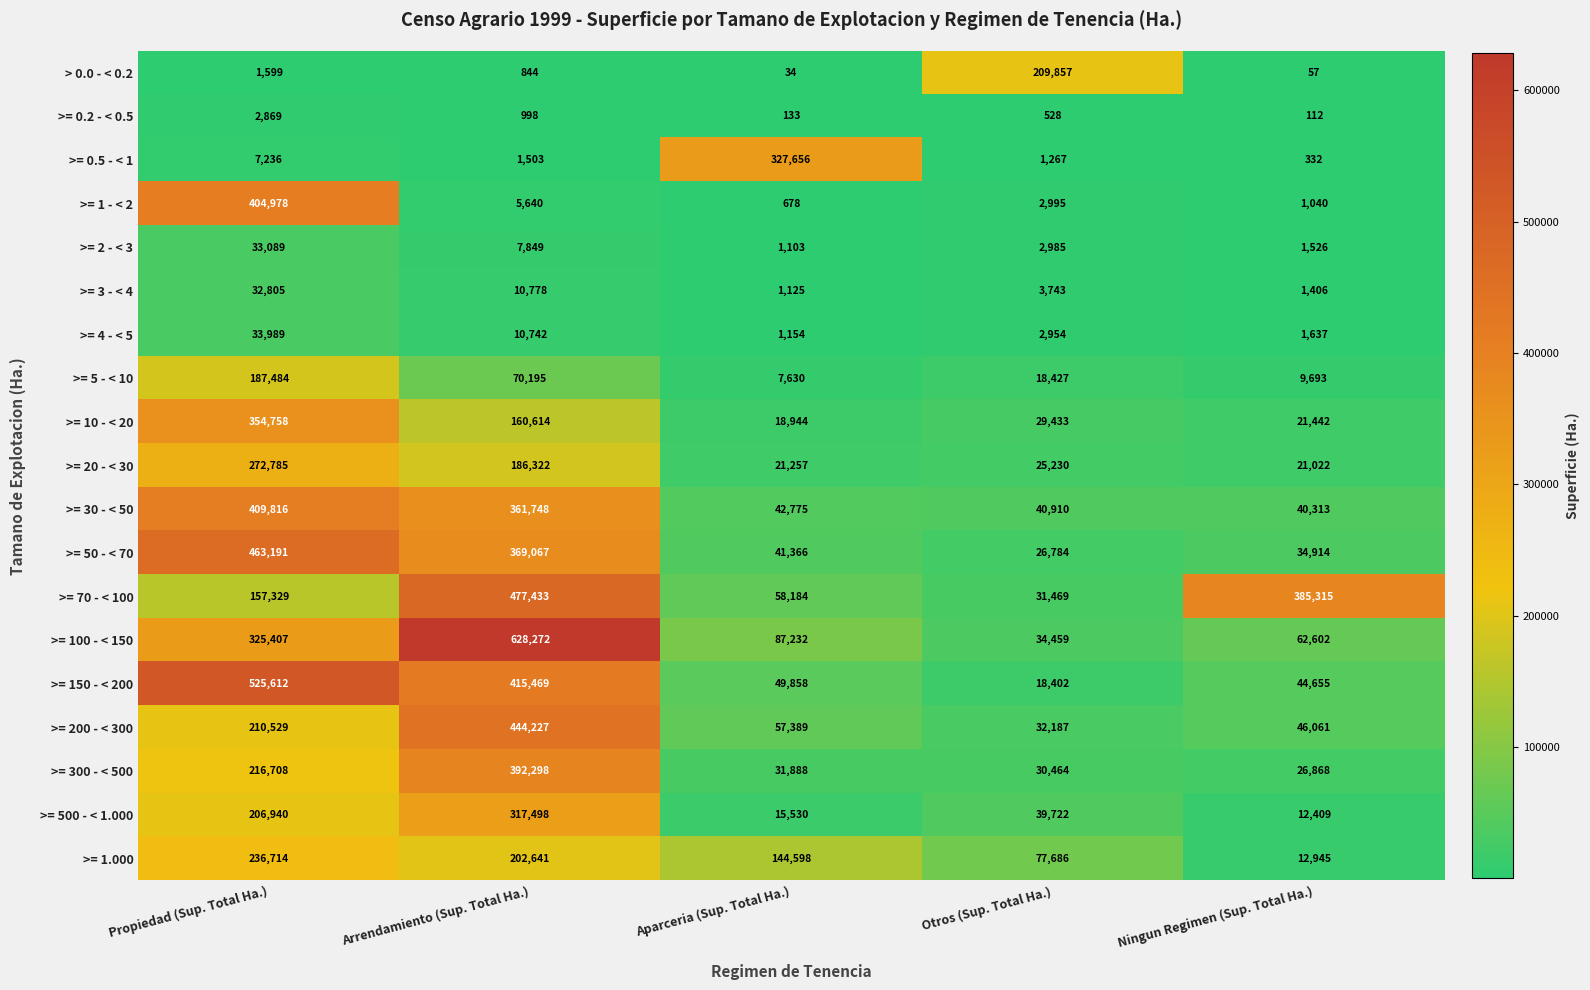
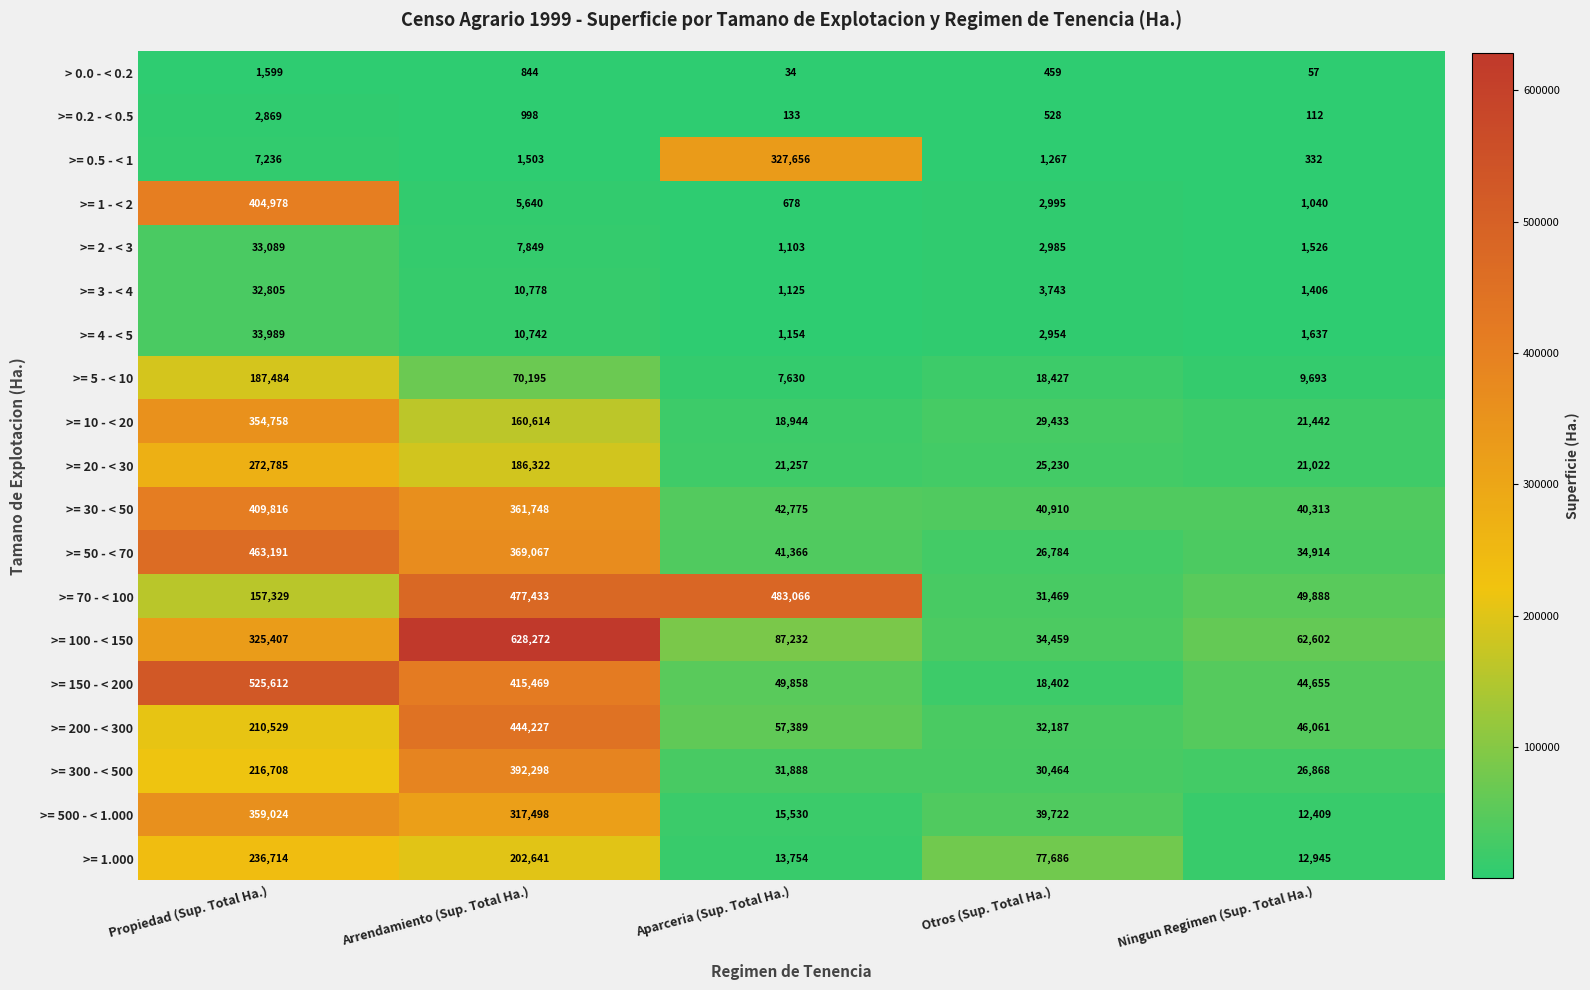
  {
    "> 0.0 - < 0.2": {
      "Propiedad (Sup. Total Ha.)": "1,599",
      "Arrendamiento (Sup. Total Ha.)": "844",
      "Aparceria (Sup. Total Ha.)": "34",
-     "Otros (Sup. Total Ha.)": "209,857",
+     "Otros (Sup. Total Ha.)": "459",
      "Ningun Regimen (Sup. Total Ha.)": "57"
    },
    ">= 0.2 - < 0.5": {
      "Propiedad (Sup. Total Ha.)": "2,869",
      "Arrendamiento (Sup. Total Ha.)": "998",
      "Aparceria (Sup. Total Ha.)": "133",
      "Otros (Sup. Total Ha.)": "528",
      "Ningun Regimen (Sup. Total Ha.)": "112"
    },
    ">= 0.5 - < 1": {
      "Propiedad (Sup. Total Ha.)": "7,236",
      "Arrendamiento (Sup. Total Ha.)": "1,503",
      "Aparceria (Sup. Total Ha.)": "327,656",
      "Otros (Sup. Total Ha.)": "1,267",
      "Ningun Regimen (Sup. Total Ha.)": "332"
    },
    ">= 1 - < 2": {
      "Propiedad (Sup. Total Ha.)": "404,978",
      "Arrendamiento (Sup. Total Ha.)": "5,640",
      "Aparceria (Sup. Total Ha.)": "678",
      "Otros (Sup. Total Ha.)": "2,995",
      "Ningun Regimen (Sup. Total Ha.)": "1,040"
    },
    ">= 2 - < 3": {
      "Propiedad (Sup. Total Ha.)": "33,089",
      "Arrendamiento (Sup. Total Ha.)": "7,849",
      "Aparceria (Sup. Total Ha.)": "1,103",
      "Otros (Sup. Total Ha.)": "2,985",
      "Ningun Regimen (Sup. Total Ha.)": "1,526"
    },
    ">= 3 - < 4": {
      "Propiedad (Sup. Total Ha.)": "32,805",
      "Arrendamiento (Sup. Total Ha.)": "10,778",
      "Aparceria (Sup. Total Ha.)": "1,125",
      "Otros (Sup. Total Ha.)": "3,743",
      "Ningun Regimen (Sup. Total Ha.)": "1,406"
    },
    ">= 4 - < 5": {
      "Propiedad (Sup. Total Ha.)": "33,989",
      "Arrendamiento (Sup. Total Ha.)": "10,742",
      "Aparceria (Sup. Total Ha.)": "1,154",
      "Otros (Sup. Total Ha.)": "2,954",
      "Ningun Regimen (Sup. Total Ha.)": "1,637"
    },
    ">= 5 - < 10": {
      "Propiedad (Sup. Total Ha.)": "187,484",
      "Arrendamiento (Sup. Total Ha.)": "70,195",
      "Aparceria (Sup. Total Ha.)": "7,630",
      "Otros (Sup. Total Ha.)": "18,427",
      "Ningun Regimen (Sup. Total Ha.)": "9,693"
    },
    ">= 10 - < 20": {
      "Propiedad (Sup. Total Ha.)": "354,758",
      "Arrendamiento (Sup. Total Ha.)": "160,614",
      "Aparceria (Sup. Total Ha.)": "18,944",
      "Otros (Sup. Total Ha.)": "29,433",
      "Ningun Regimen (Sup. Total Ha.)": "21,442"
    },
    ">= 20 - < 30": {
      "Propiedad (Sup. Total Ha.)": "272,785",
      "Arrendamiento (Sup. Total Ha.)": "186,322",
      "Aparceria (Sup. Total Ha.)": "21,257",
      "Otros (Sup. Total Ha.)": "25,230",
      "Ningun Regimen (Sup. Total Ha.)": "21,022"
    },
    ">= 30 - < 50": {
      "Propiedad (Sup. Total Ha.)": "409,816",
      "Arrendamiento (Sup. Total Ha.)": "361,748",
      "Aparceria (Sup. Total Ha.)": "42,775",
      "Otros (Sup. Total Ha.)": "40,910",
      "Ningun Regimen (Sup. Total Ha.)": "40,313"
    },
    ">= 50 - < 70": {
      "Propiedad (Sup. Total Ha.)": "463,191",
      "Arrendamiento (Sup. Total Ha.)": "369,067",
      "Aparceria (Sup. Total Ha.)": "41,366",
      "Otros (Sup. Total Ha.)": "26,784",
      "Ningun Regimen (Sup. Total Ha.)": "34,914"
    },
    ">= 70 - < 100": {
      "Propiedad (Sup. Total Ha.)": "157,329",
      "Arrendamiento (Sup. Total Ha.)": "477,433",
-     "Aparceria (Sup. Total Ha.)": "58,184",
+     "Aparceria (Sup. Total Ha.)": "483,066",
      "Otros (Sup. Total Ha.)": "31,469",
-     "Ningun Regimen (Sup. Total Ha.)": "385,315"
+     "Ningun Regimen (Sup. Total Ha.)": "49,888"
    },
    ">= 100 - < 150": {
      "Propiedad (Sup. Total Ha.)": "325,407",
      "Arrendamiento (Sup. Total Ha.)": "628,272",
      "Aparceria (Sup. Total Ha.)": "87,232",
      "Otros (Sup. Total Ha.)": "34,459",
      "Ningun Regimen (Sup. Total Ha.)": "62,602"
    },
    ">= 150 - < 200": {
      "Propiedad (Sup. Total Ha.)": "525,612",
      "Arrendamiento (Sup. Total Ha.)": "415,469",
      "Aparceria (Sup. Total Ha.)": "49,858",
      "Otros (Sup. Total Ha.)": "18,402",
      "Ningun Regimen (Sup. Total Ha.)": "44,655"
    },
    ">= 200 - < 300": {
      "Propiedad (Sup. Total Ha.)": "210,529",
      "Arrendamiento (Sup. Total Ha.)": "444,227",
      "Aparceria (Sup. Total Ha.)": "57,389",
      "Otros (Sup. Total Ha.)": "32,187",
      "Ningun Regimen (Sup. Total Ha.)": "46,061"
    },
    ">= 300 - < 500": {
      "Propiedad (Sup. Total Ha.)": "216,708",
      "Arrendamiento (Sup. Total Ha.)": "392,298",
      "Aparceria (Sup. Total Ha.)": "31,888",
      "Otros (Sup. Total Ha.)": "30,464",
      "Ningun Regimen (Sup. Total Ha.)": "26,868"
    },
    ">= 500 - < 1.000": {
-     "Propiedad (Sup. Total Ha.)": "206,940",
+     "Propiedad (Sup. Total Ha.)": "359,024",
      "Arrendamiento (Sup. Total Ha.)": "317,498",
      "Aparceria (Sup. Total Ha.)": "15,530",
      "Otros (Sup. Total Ha.)": "39,722",
      "Ningun Regimen (Sup. Total Ha.)": "12,409"
    },
    ">= 1.000": {
      "Propiedad (Sup. Total Ha.)": "236,714",
      "Arrendamiento (Sup. Total Ha.)": "202,641",
-     "Aparceria (Sup. Total Ha.)": "144,598",
+     "Aparceria (Sup. Total Ha.)": "13,754",
      "Otros (Sup. Total Ha.)": "77,686",
      "Ningun Regimen (Sup. Total Ha.)": "12,945"
    }
  }
